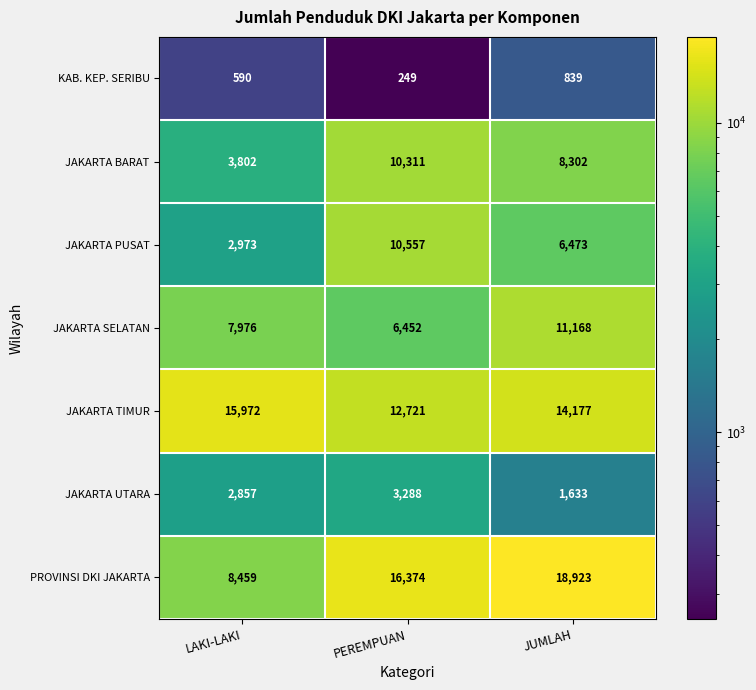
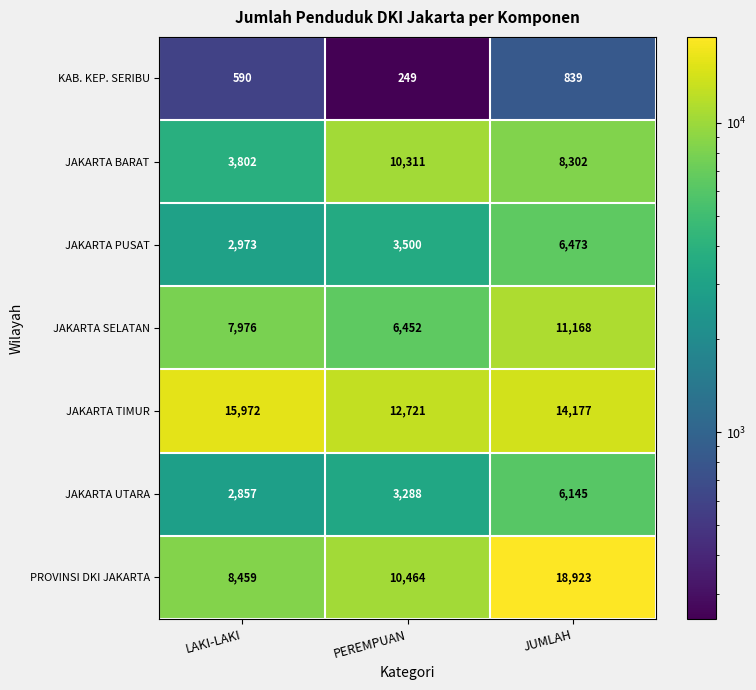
  {
    "KAB. KEP. SERIBU": {
      "LAKI-LAKI": "590",
      "PEREMPUAN": "249",
      "JUMLAH": "839"
    },
    "JAKARTA BARAT": {
      "LAKI-LAKI": "3,802",
      "PEREMPUAN": "10,311",
      "JUMLAH": "8,302"
    },
    "JAKARTA PUSAT": {
      "LAKI-LAKI": "2,973",
-     "PEREMPUAN": "10,557",
+     "PEREMPUAN": "3,500",
      "JUMLAH": "6,473"
    },
    "JAKARTA SELATAN": {
      "LAKI-LAKI": "7,976",
      "PEREMPUAN": "6,452",
      "JUMLAH": "11,168"
    },
    "JAKARTA TIMUR": {
      "LAKI-LAKI": "15,972",
      "PEREMPUAN": "12,721",
      "JUMLAH": "14,177"
    },
    "JAKARTA UTARA": {
      "LAKI-LAKI": "2,857",
      "PEREMPUAN": "3,288",
-     "JUMLAH": "1,633"
+     "JUMLAH": "6,145"
    },
    "PROVINSI DKI JAKARTA": {
      "LAKI-LAKI": "8,459",
-     "PEREMPUAN": "16,374",
+     "PEREMPUAN": "10,464",
      "JUMLAH": "18,923"
    }
  }
